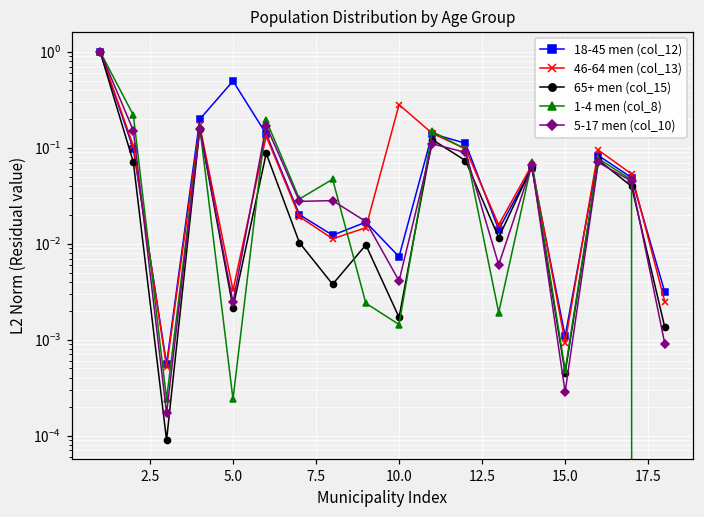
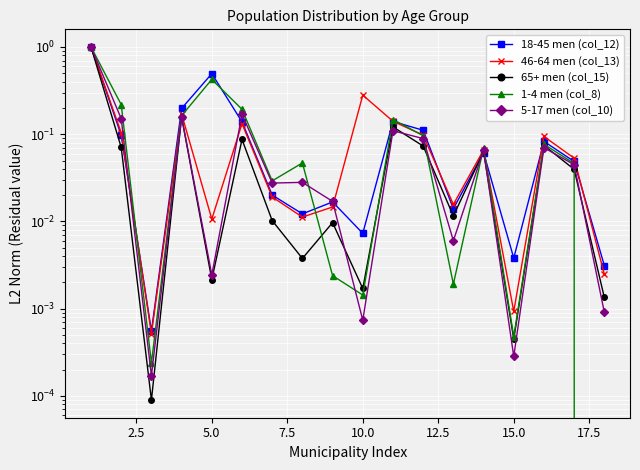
  {
    "18-45 men (col_12)": {
      "5.0": 0.5,
      "10.0": 0.007,
-     "15.0": 0.0011
+     "15.0": 0.004
    },
    "46-64 men (col_13)": {
-     "5.0": 0.0033,
+     "5.0": 0.011,
      "10.0": 0.28,
      "15.0": 0.0009
    },
    "65+ men (col_15)": {
      "5.0": 0.0022,
      "10.0": 0.0017
    },
    "1-4 men (col_8)": {
-     "5.0": 0.00024,
+     "5.0": 0.4,
      "10.0": 0.0014
    },
    "5-17 men (col_10)": {
      "5.0": 0.0024,
-     "10.0": 0.004,
+     "10.0": 0.0007,
      "15.0": 0.0003
    }
  }
